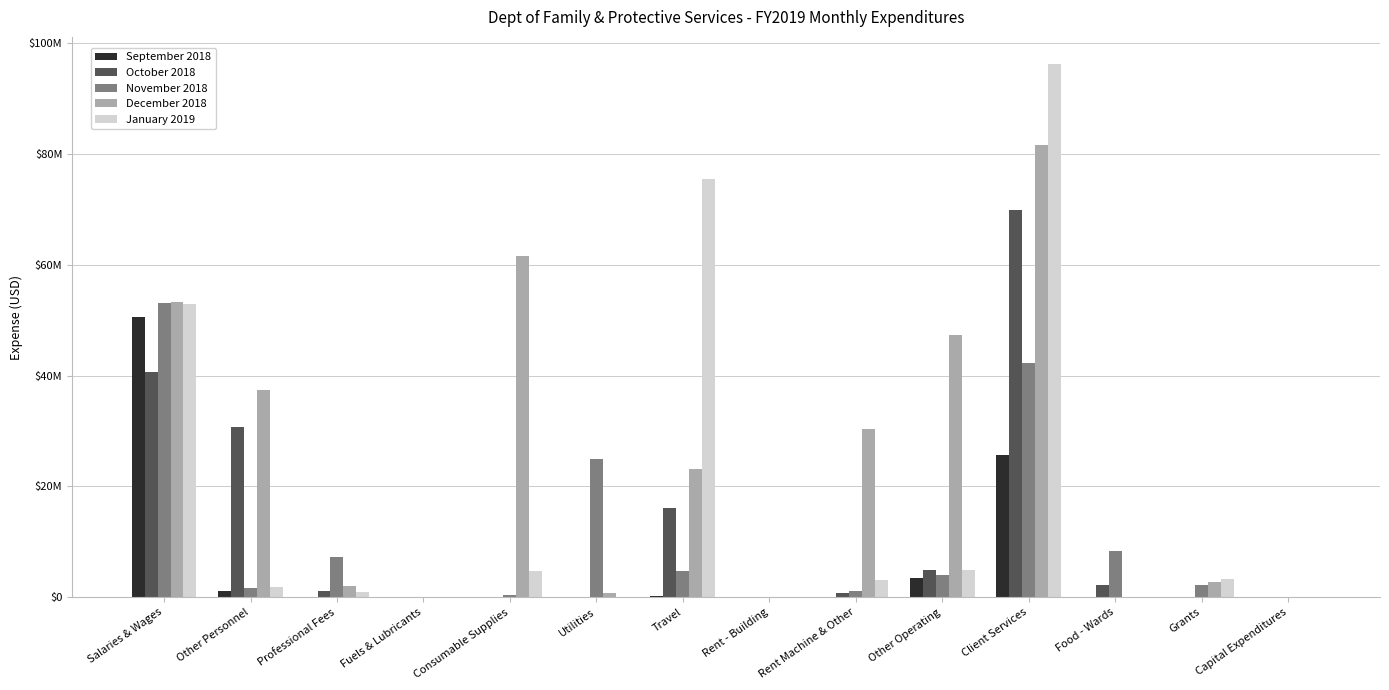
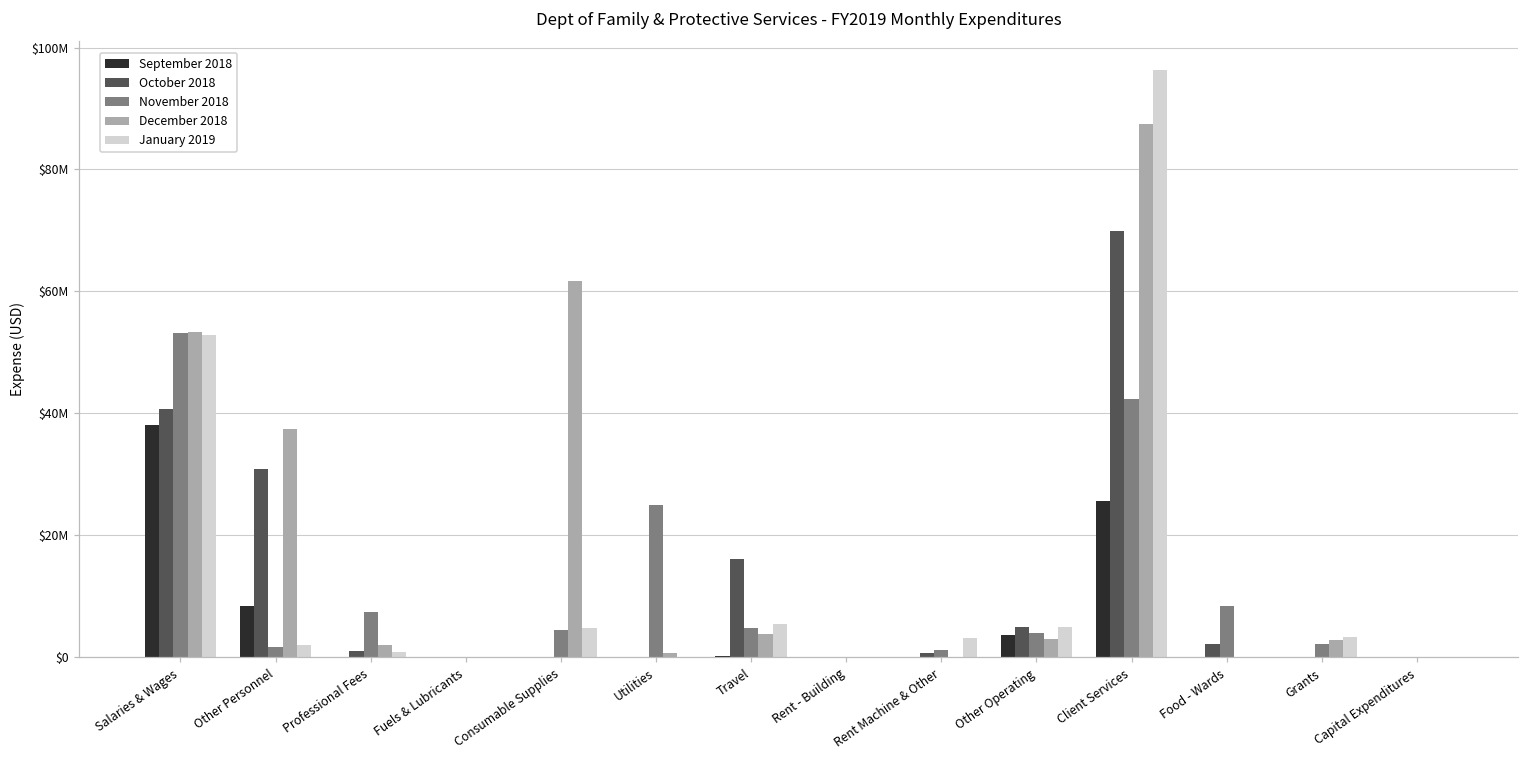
  {
    "September 2018": {
-     "Salaries & Wages": "$51000000",
-     "Other Personnel": "$1000000",
+     "Salaries & Wages": "$38000000",
+     "Other Personnel": "$8000000",
      "Professional Fees": "$0",
      "Fuels & Lubricants": "$0",
      "Consumable Supplies": "$0",
      "Utilities": "$0",
      "Rent - Building": "$0",
      "Rent Machine & Other": "$0",
      "Other Operating": "$4000000",
      "Client Services": "$26000000",
      "Grants": "$0",
      "Capital Expenditures": "$0"
    },
    "October 2018": {
      "Salaries & Wages": "$41000000",
      "Other Personnel": "$31000000",
      "Professional Fees": "$1000000",
      "Fuels & Lubricants": "$0",
      "Travel": "$16000000",
      "Rent Machine & Other": "$1000000",
      "Other Operating": "$5000000",
      "Client Services": "$70000000",
      "Food - Wards": "$2000000",
      "Grants": "$0",
      "Capital Expenditures": "$0"
    },
    "November 2018": {
      "Salaries & Wages": "$53000000",
      "Other Personnel": "$2000000",
      "Professional Fees": "$7000000",
      "Fuels & Lubricants": "$0",
-     "Consumable Supplies": "$0",
+     "Consumable Supplies": "$4000000",
      "Utilities": "$25000000",
      "Travel": "$5000000",
      "Rent Machine & Other": "$1000000",
      "Other Operating": "$4000000",
      "Client Services": "$42000000",
      "Food - Wards": "$8000000",
      "Grants": "$2000000",
      "Capital Expenditures": "$0"
    },
    "December 2018": {
      "Salaries & Wages": "$53000000",
      "Other Personnel": "$37000000",
      "Professional Fees": "$2000000",
      "Consumable Supplies": "$62000000",
      "Utilities": "$1000000",
-     "Travel": "$23000000",
-     "Rent Machine & Other": "$30000000",
-     "Other Operating": "$47000000",
-     "Client Services": "$82000000",
+     "Travel": "$4000000",
+     "Rent Machine & Other": "$0",
+     "Other Operating": "$3000000",
+     "Client Services": "$87000000",
      "Grants": "$3000000",
      "Capital Expenditures": "$0"
    },
    "January 2019": {
      "Salaries & Wages": "$53000000",
      "Other Personnel": "$2000000",
      "Professional Fees": "$1000000",
      "Fuels & Lubricants": "$0",
      "Consumable Supplies": "$5000000",
-     "Travel": "$75000000",
+     "Travel": "$5000000",
      "Rent Machine & Other": "$3000000",
      "Other Operating": "$5000000",
      "Client Services": "$96000000",
      "Grants": "$3000000",
      "Capital Expenditures": "$0"
    }
  }
